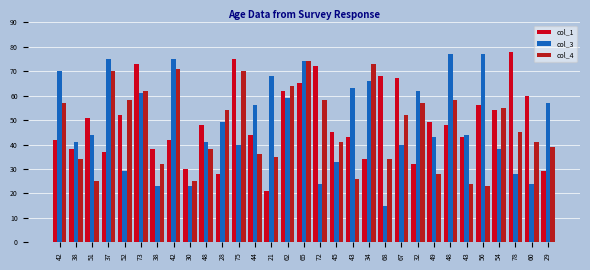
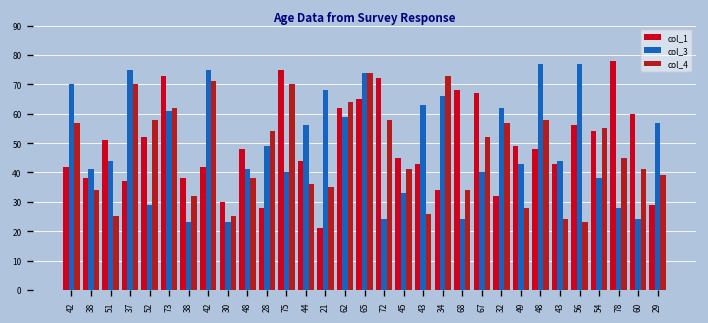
  {
    "col_3": {
      "51": 44,
      "37": 75,
      "52": 29,
      "73": 61,
      "30": 23,
      "28": 49,
      "75": 40,
      "44": 56,
      "21": 68,
      "62": 59,
      "65": 74,
      "72": 24,
      "45": 33,
      "34": 66,
-     "68": 15,
+     "68": 24,
      "67": 40,
      "32": 62,
      "49": 43,
      "56": 77,
      "54": 38,
      "78": 28,
      "60": 24,
      "29": 57
    }
  }
